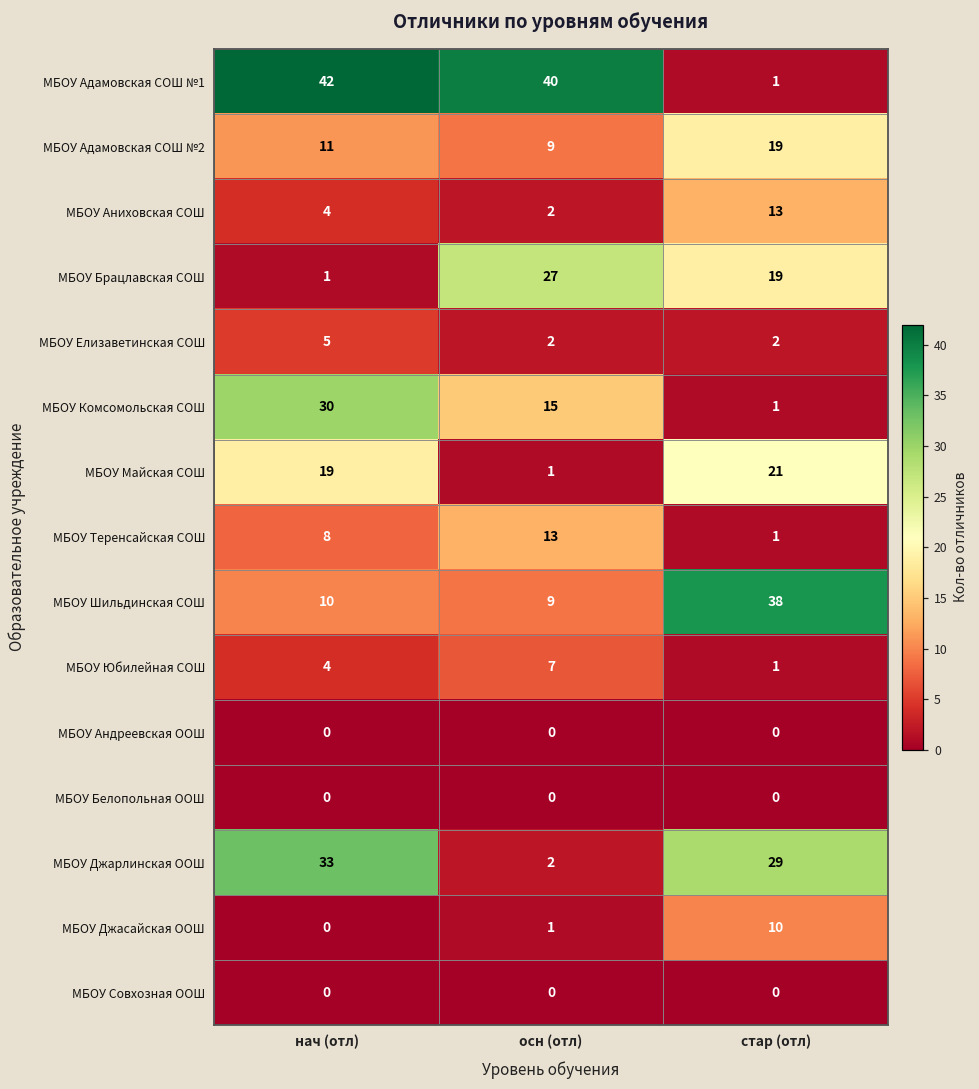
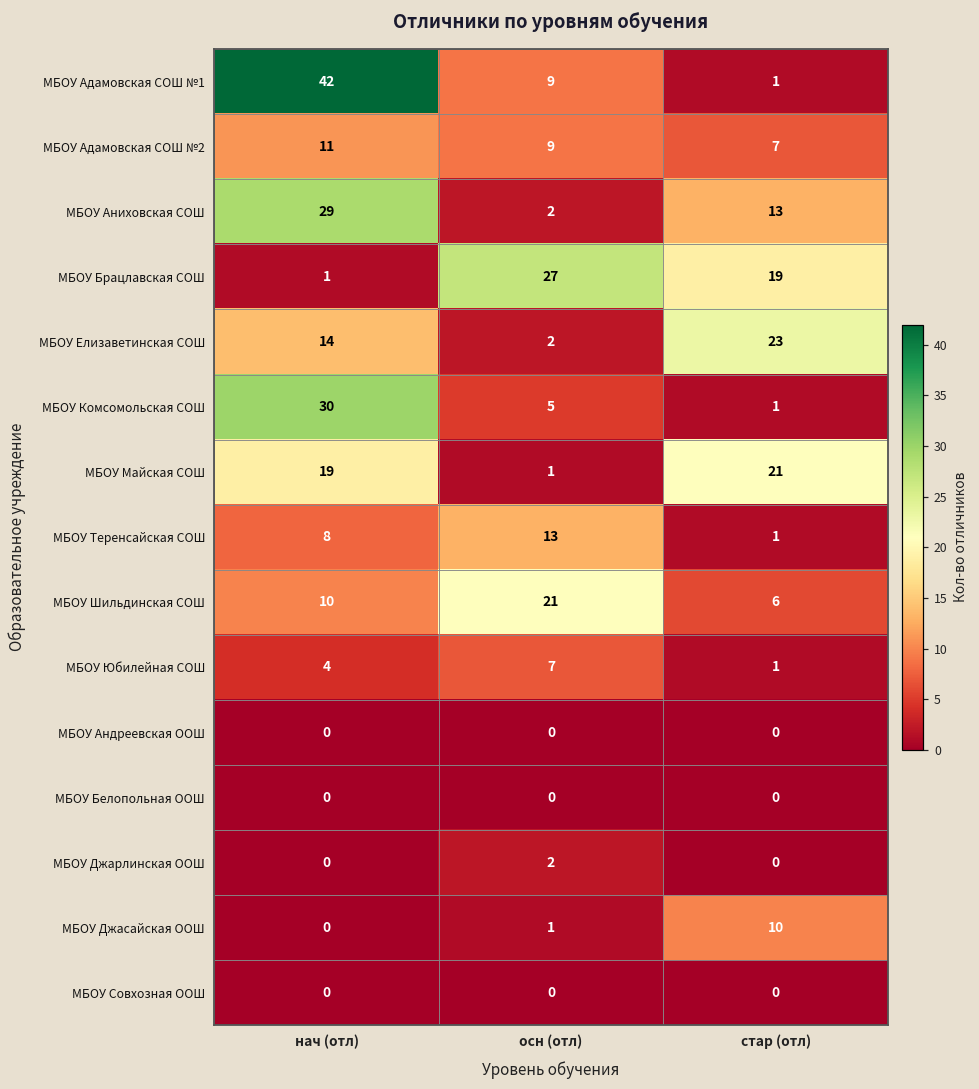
  {
    "МБОУ Адамовская СОШ №1": {
      "нач (отл)": 42,
-     "осн (отл)": 40,
+     "осн (отл)": 9,
      "стар (отл)": 1
    },
    "МБОУ Адамовская СОШ №2": {
      "нач (отл)": 11,
      "осн (отл)": 9,
-     "стар (отл)": 19
+     "стар (отл)": 7
    },
    "МБОУ Аниховская СОШ": {
-     "нач (отл)": 4,
+     "нач (отл)": 29,
      "осн (отл)": 2,
      "стар (отл)": 13
    },
    "МБОУ Брацлавская СОШ": {
      "нач (отл)": 1,
      "осн (отл)": 27,
      "стар (отл)": 19
    },
    "МБОУ Елизаветинская СОШ": {
-     "нач (отл)": 5,
+     "нач (отл)": 14,
      "осн (отл)": 2,
-     "стар (отл)": 2
+     "стар (отл)": 23
    },
    "МБОУ Комсомольская СОШ": {
      "нач (отл)": 30,
-     "осн (отл)": 15,
+     "осн (отл)": 5,
      "стар (отл)": 1
    },
    "МБОУ Майская СОШ": {
      "нач (отл)": 19,
      "осн (отл)": 1,
      "стар (отл)": 21
    },
    "МБОУ Теренсайская СОШ": {
      "нач (отл)": 8,
      "осн (отл)": 13,
      "стар (отл)": 1
    },
    "МБОУ Шильдинская СОШ": {
      "нач (отл)": 10,
-     "осн (отл)": 9,
-     "стар (отл)": 38
+     "осн (отл)": 21,
+     "стар (отл)": 6
    },
    "МБОУ Юбилейная СОШ": {
      "нач (отл)": 4,
      "осн (отл)": 7,
      "стар (отл)": 1
    },
    "МБОУ Андреевская ООШ": {
      "нач (отл)": 0,
      "осн (отл)": 0,
      "стар (отл)": 0
    },
    "МБОУ Белопольная ООШ": {
      "нач (отл)": 0,
      "осн (отл)": 0,
      "стар (отл)": 0
    },
    "МБОУ Джарлинская ООШ": {
-     "нач (отл)": 33,
+     "нач (отл)": 0,
      "осн (отл)": 2,
-     "стар (отл)": 29
+     "стар (отл)": 0
    },
    "МБОУ Джасайская ООШ": {
      "нач (отл)": 0,
      "осн (отл)": 1,
      "стар (отл)": 10
    },
    "МБОУ Совхозная ООШ": {
      "нач (отл)": 0,
      "осн (отл)": 0,
      "стар (отл)": 0
    }
  }
